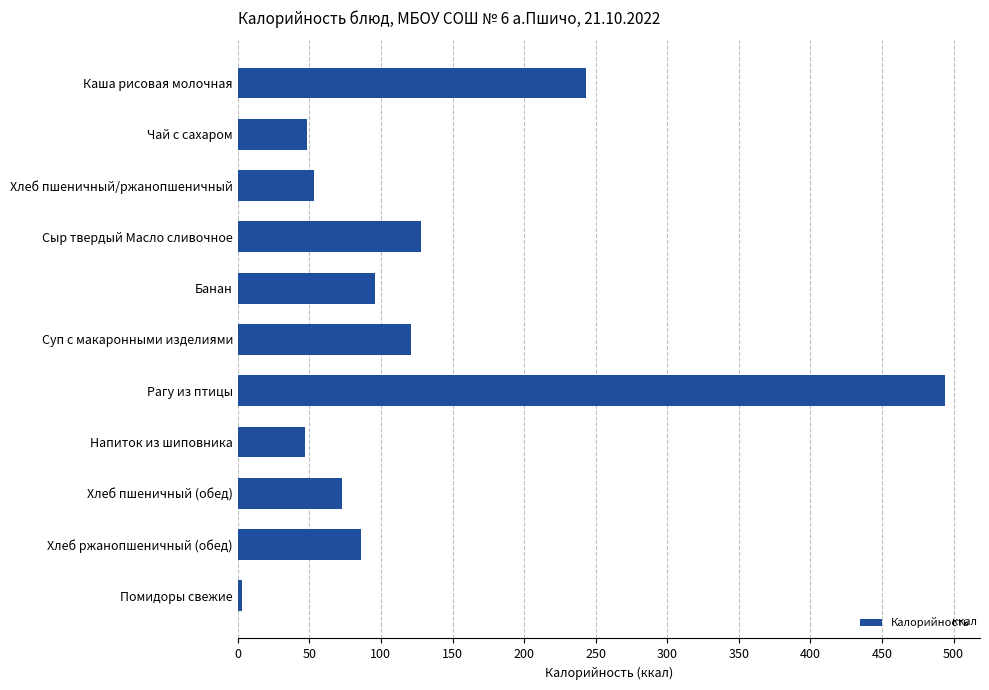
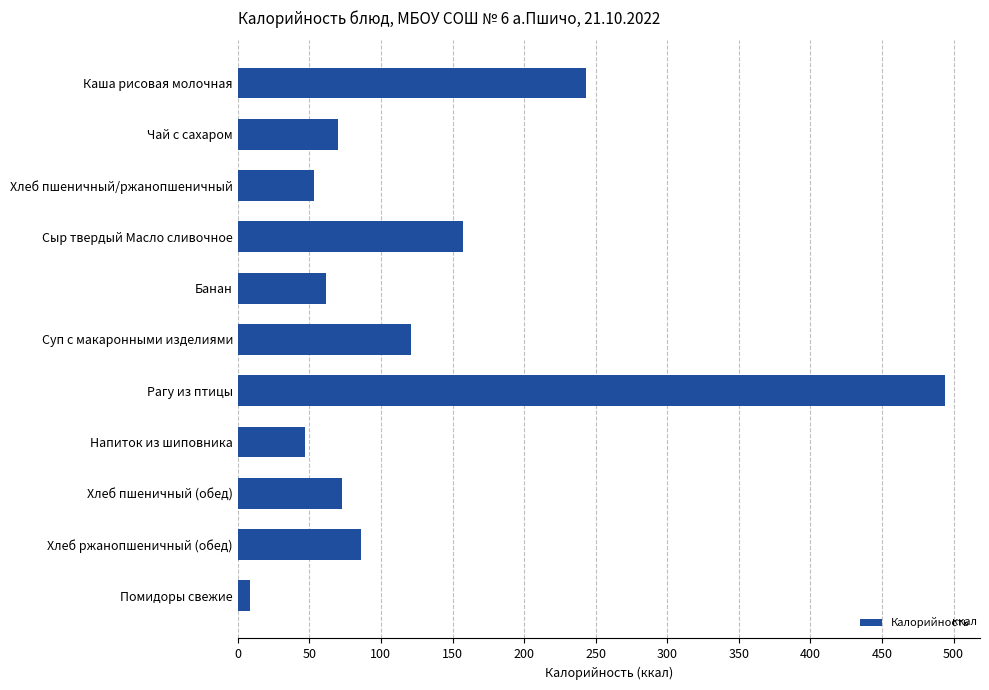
  {
    "Каша рисовая молочная": 243,
-   "Чай с сахаром": 49,
+   "Чай с сахаром": 70,
    "Хлеб пшеничный/ржанопшеничный": 54,
-   "Сыр твердый Масло сливочное": 128,
-   "Банан": 96,
+   "Сыр твердый Масло сливочное": 157,
+   "Банан": 61,
    "Суп с макаронными изделиями": 121,
    "Рагу из птицы": 494,
    "Напиток из шиповника": 47,
    "Хлеб пшеничный (обед)": 73,
    "Хлеб ржанопшеничный (обед)": 86,
-   "Помидоры свежие": 3
+   "Помидоры свежие": 8
  }
